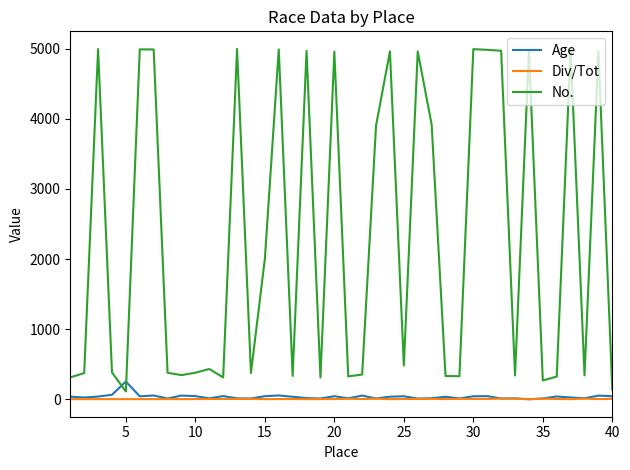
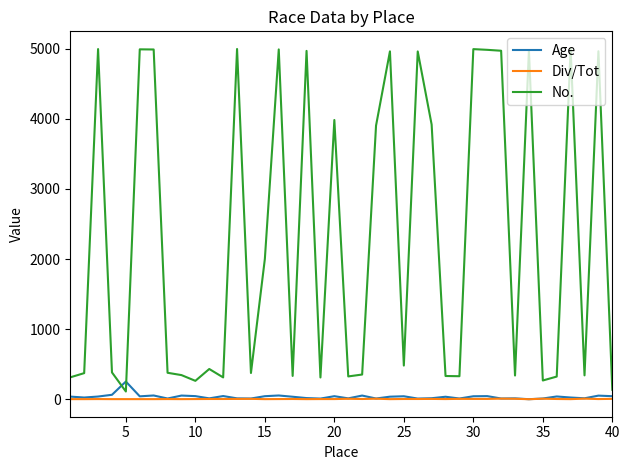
  {
    "Age": {
      "5": 300,
      "10": 0,
      "15": 0,
      "20": 0,
      "25": 0,
      "30": 0,
      "40": 0
    },
    "Div/Tot": {
      "5": 0,
      "10": 0,
      "15": 0,
      "20": 0,
      "25": 0,
      "30": 0,
      "40": 0
    },
    "No.": {
      "5": 100,
-     "10": 400,
+     "10": 300,
      "15": 2000,
-     "20": 5000,
+     "20": 4000,
      "25": 500,
      "30": 5000,
      "35": 300,
      "40": 100
    }
  }
